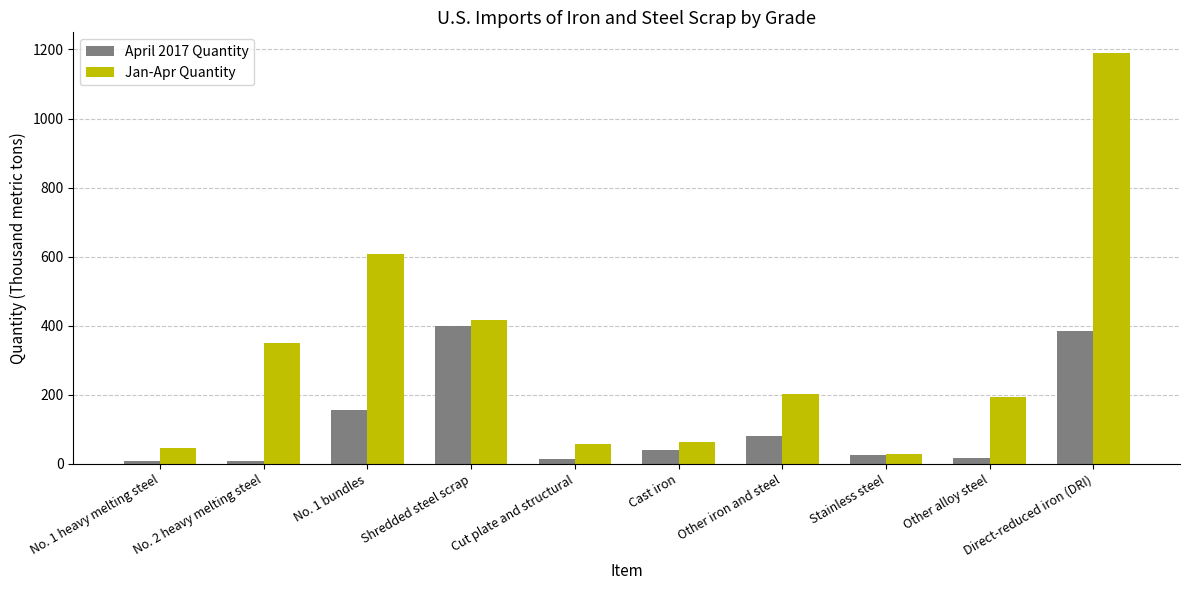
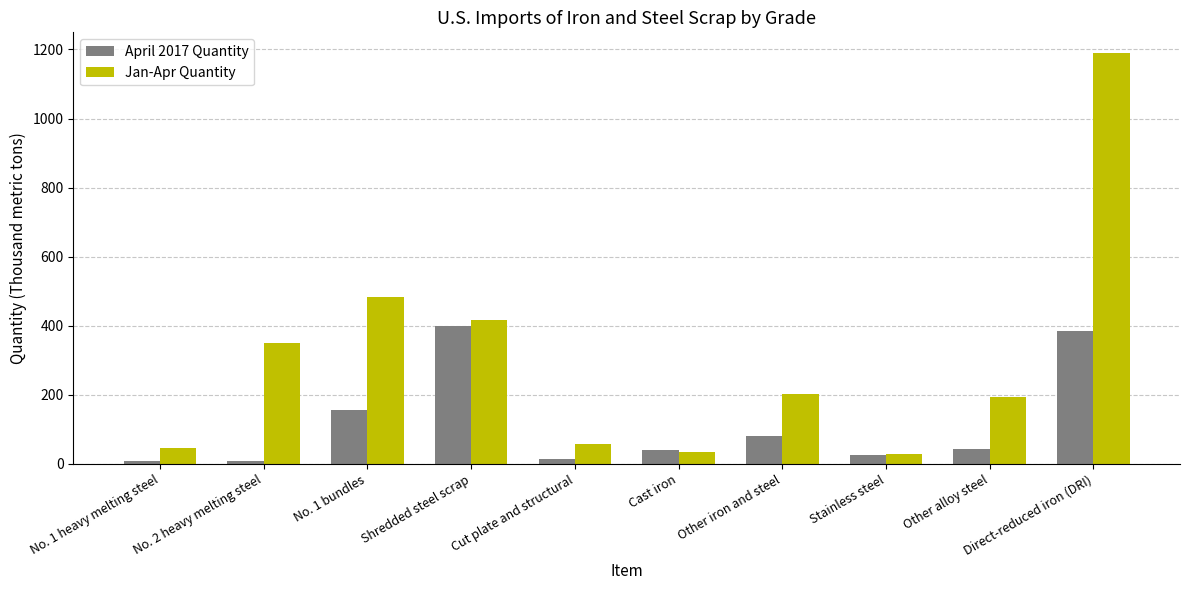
  {
    "April 2017 Quantity": {
      "No. 1 heavy melting steel": 10,
      "No. 2 heavy melting steel": 10,
      "No. 1 bundles": 160,
      "Shredded steel scrap": 400,
      "Cut plate and structural": 20,
      "Cast iron": 40,
      "Other iron and steel": 80,
      "Stainless steel": 30,
-     "Other alloy steel": 20,
+     "Other alloy steel": 40,
      "Direct-reduced iron (DRI)": 380
    },
    "Jan-Apr Quantity": {
      "No. 1 heavy melting steel": 50,
      "No. 2 heavy melting steel": 350,
-     "No. 1 bundles": 610,
+     "No. 1 bundles": 480,
      "Shredded steel scrap": 420,
      "Cut plate and structural": 60,
-     "Cast iron": 60,
+     "Cast iron": 30,
      "Other iron and steel": 200,
      "Stainless steel": 30,
      "Other alloy steel": 200,
      "Direct-reduced iron (DRI)": 1190
    }
  }
